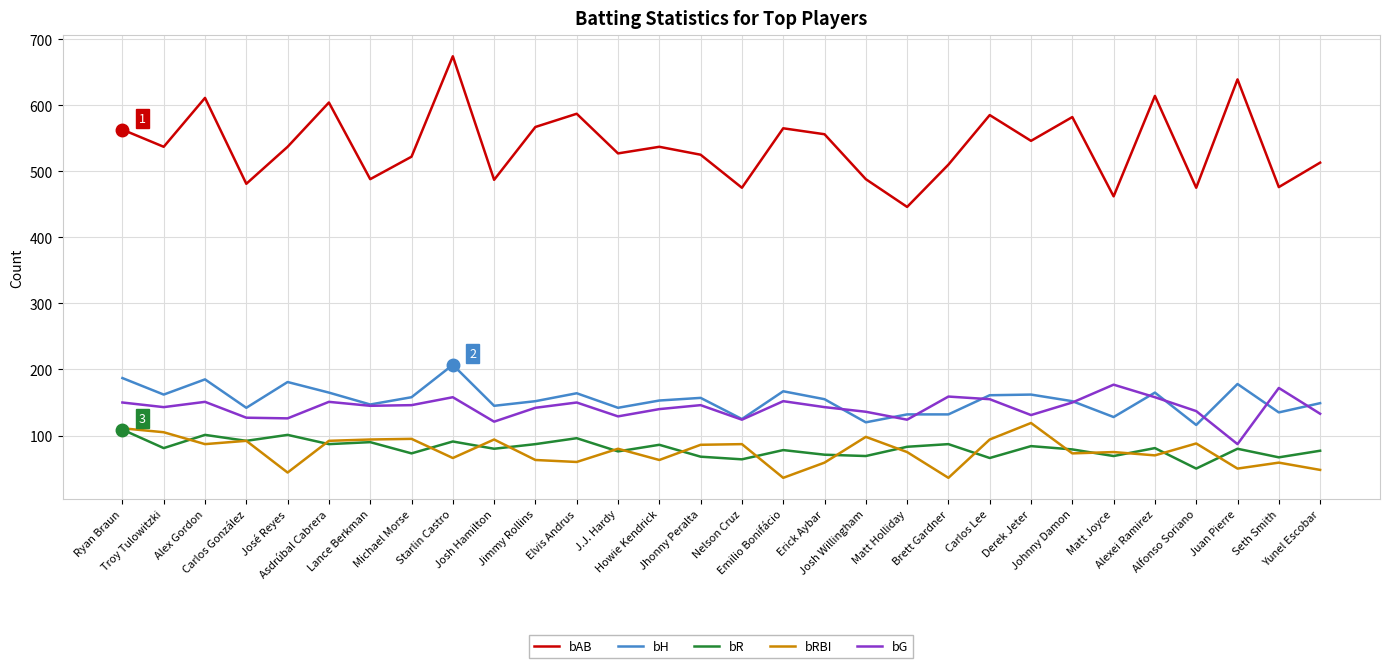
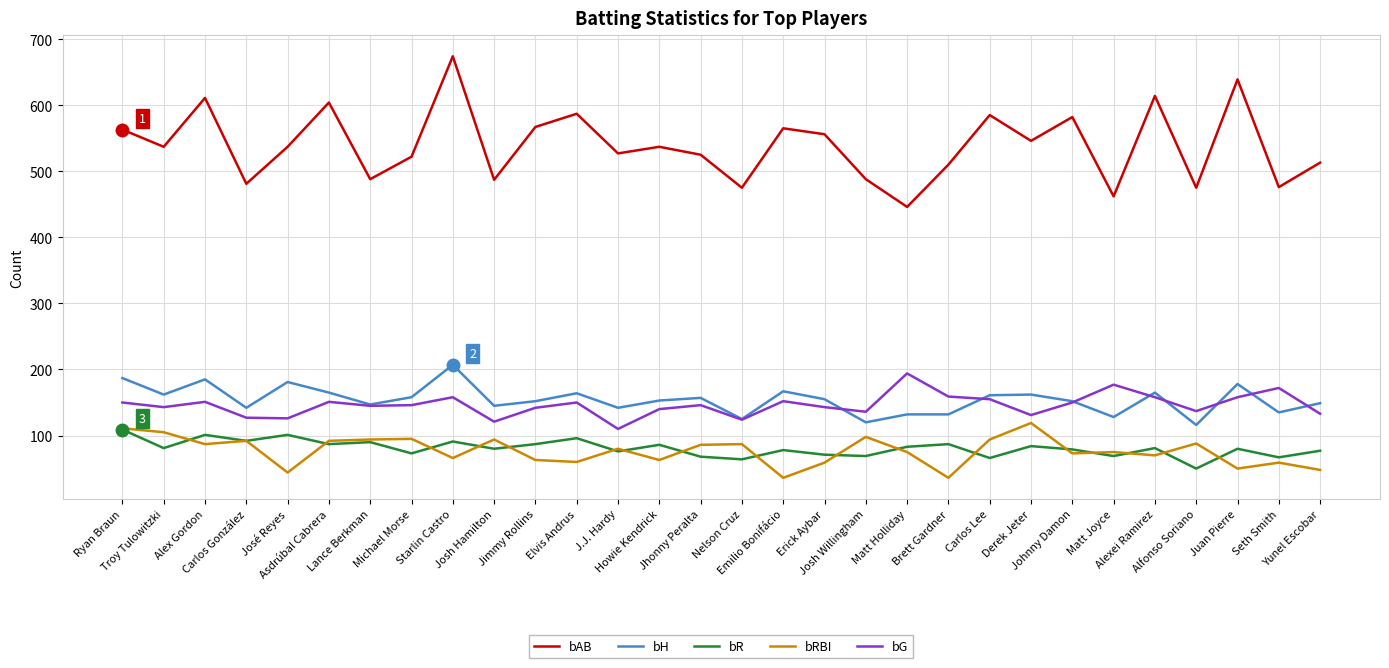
  {
    "bRBI": {
      "Troy Tulowitzki": 110,
      "Alex Gordon": 90,
      "José Reyes": 40,
      "Asdrúbal Cabrera": 90,
      "Lance Berkman": 90,
      "Michael Morse": 100,
      "Starlin Castro": 70,
      "Josh Hamilton": 90,
      "Jimmy Rollins": 60,
      "Elvis Andrus": 60,
      "J.J. Hardy": 80,
      "Howie Kendrick": 60,
      "Jhonny Peralta": 90,
      "Nelson Cruz": 90,
      "Emilio Bonifácio": 40,
      "Erick Aybar": 60,
      "Josh Willingham": 100,
      "Matt Holliday": 80,
      "Brett Gardner": 40,
      "Carlos Lee": 90,
      "Derek Jeter": 120,
      "Johnny Damon": 70,
      "Matt Joyce": 80,
      "Alexei Ramirez": 70,
      "Alfonso Soriano": 90,
      "Juan Pierre": 50,
      "Seth Smith": 60,
      "Yunel Escobar": 50
    },
    "bG": {
      "Ryan Braun": 150,
      "Troy Tulowitzki": 140,
      "Alex Gordon": 150,
      "Carlos González": 130,
      "José Reyes": 130,
      "Asdrúbal Cabrera": 150,
      "Michael Morse": 150,
      "Starlin Castro": 160,
      "Josh Hamilton": 120,
      "Jimmy Rollins": 140,
      "Elvis Andrus": 150,
-     "J.J. Hardy": 130,
+     "J.J. Hardy": 110,
      "Howie Kendrick": 140,
      "Jhonny Peralta": 150,
      "Emilio Bonifácio": 150,
      "Erick Aybar": 140,
      "Josh Willingham": 140,
-     "Matt Holliday": 120,
+     "Matt Holliday": 190,
      "Brett Gardner": 160,
      "Carlos Lee": 160,
      "Derek Jeter": 130,
      "Matt Joyce": 180,
      "Alexei Ramirez": 160,
      "Alfonso Soriano": 140,
-     "Juan Pierre": 90,
+     "Juan Pierre": 160,
      "Seth Smith": 170,
      "Yunel Escobar": 130
    }
  }
